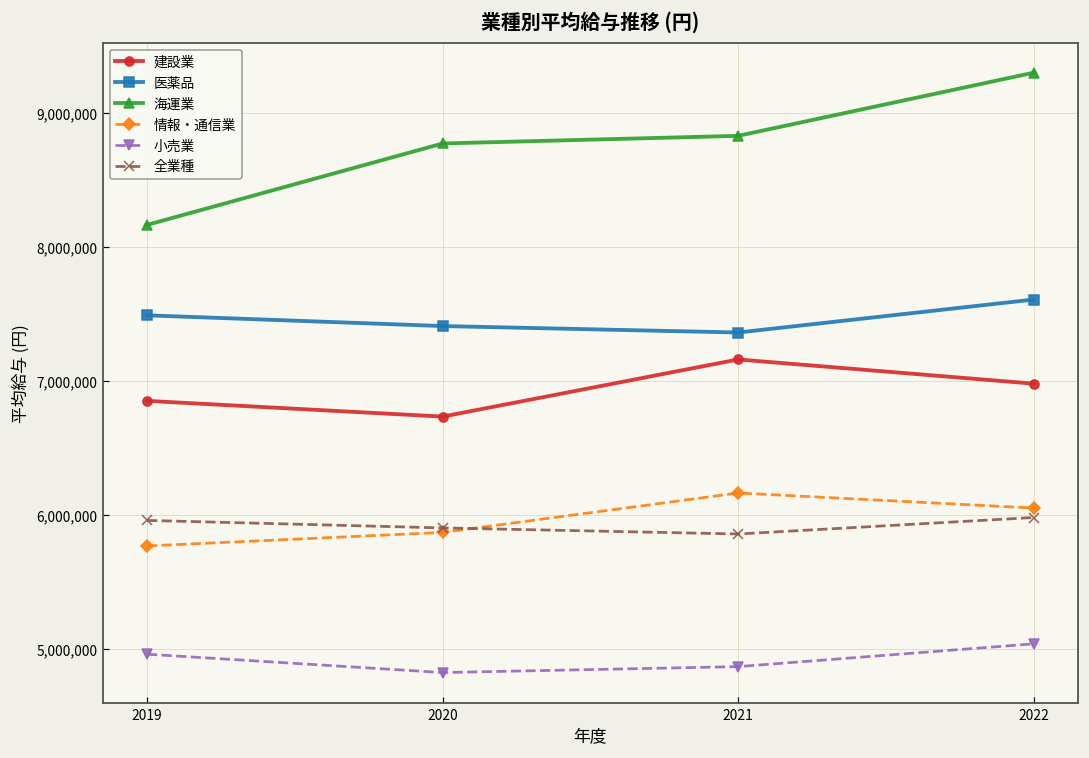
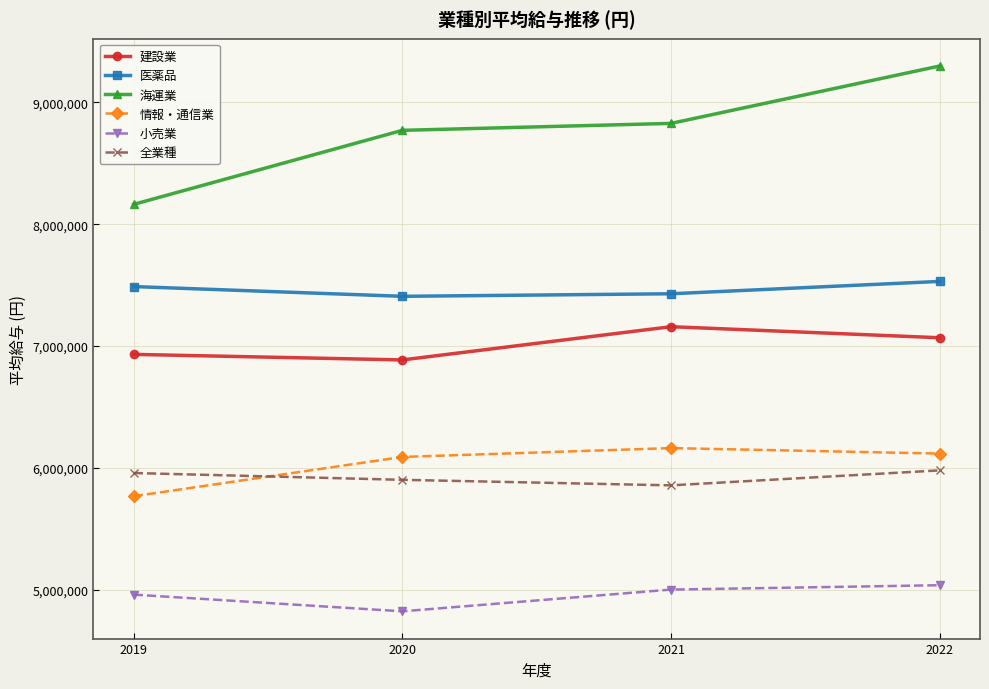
  {
    "建設業": {
-     "2019": "6,850,000",
-     "2020": "6,730,000",
+     "2019": "6,930,000",
+     "2020": "6,890,000",
      "2021": "7,160,000",
-     "2022": "6,980,000"
+     "2022": "7,070,000"
    },
    "医薬品": {
      "2019": "7,490,000",
      "2020": "7,410,000",
-     "2021": "7,360,000",
-     "2022": "7,610,000"
+     "2021": "7,430,000",
+     "2022": "7,530,000"
    },
    "海運業": {
      "2019": "8,160,000",
      "2020": "8,770,000",
      "2021": "8,830,000",
      "2022": "9,300,000"
    },
    "情報・通信業": {
      "2019": "5,770,000",
-     "2020": "5,870,000",
+     "2020": "6,090,000",
      "2021": "6,160,000",
-     "2022": "6,050,000"
+     "2022": "6,120,000"
    },
    "小売業": {
      "2019": "4,960,000",
      "2020": "4,820,000",
-     "2021": "4,870,000",
+     "2021": "5,000,000",
      "2022": "5,040,000"
    },
    "全業種": {
      "2019": "5,960,000",
      "2020": "5,900,000",
      "2021": "5,860,000",
      "2022": "5,980,000"
    }
  }
